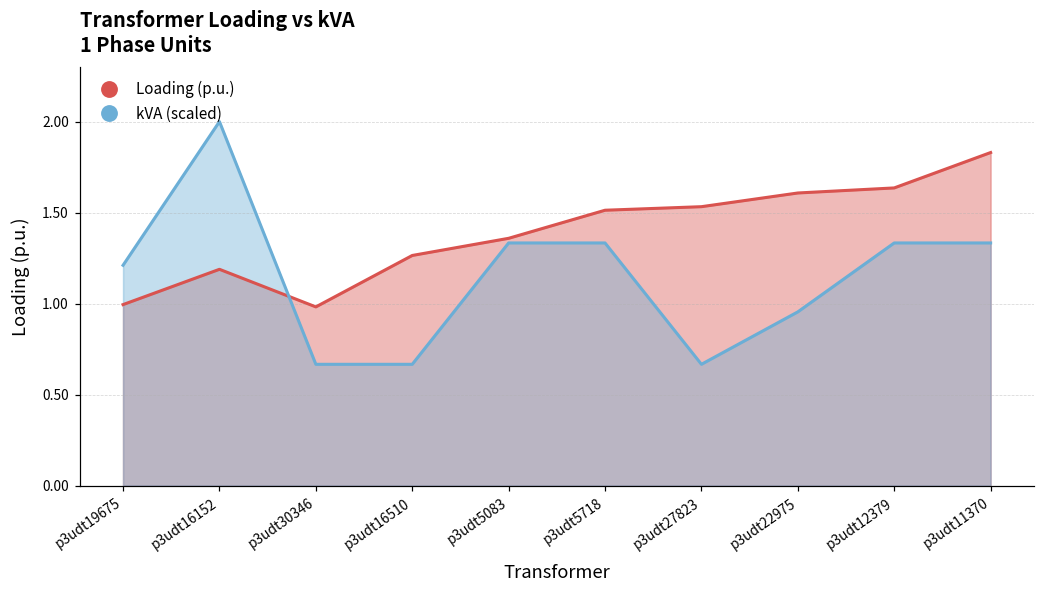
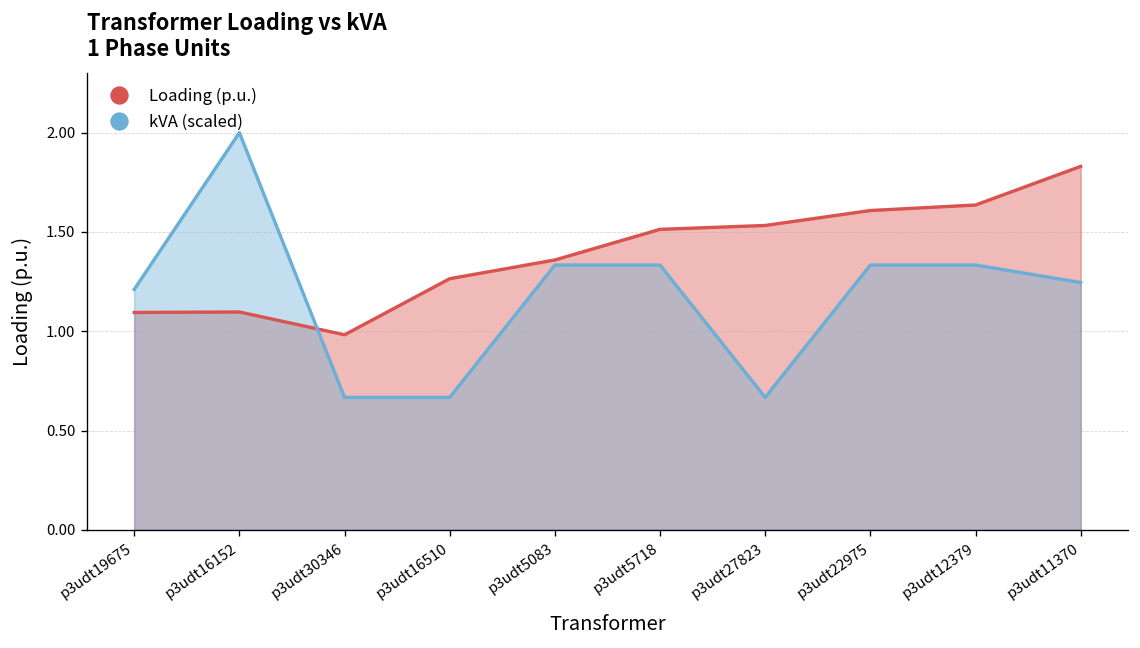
  {
    "Loading (p.u.)": {
-     "p3udt19675": 0.99,
-     "p3udt16152": 1.19,
+     "p3udt19675": 1.09,
+     "p3udt16152": 1.10,
      "p3udt30346": 0.98,
      "p3udt16510": 1.26,
      "p3udt5083": 1.36,
      "p3udt5718": 1.51,
      "p3udt27823": 1.53,
      "p3udt22975": 1.61,
      "p3udt12379": 1.64,
      "p3udt11370": 1.83
    },
    "kVA (scaled)": {
      "p3udt19675": 1.21,
      "p3udt16152": 2.00,
      "p3udt30346": 0.67,
      "p3udt16510": 0.67,
      "p3udt5083": 1.33,
      "p3udt5718": 1.33,
      "p3udt27823": 0.67,
-     "p3udt22975": 0.95,
+     "p3udt22975": 1.33,
      "p3udt12379": 1.33,
-     "p3udt11370": 1.33
+     "p3udt11370": 1.25
    }
  }
